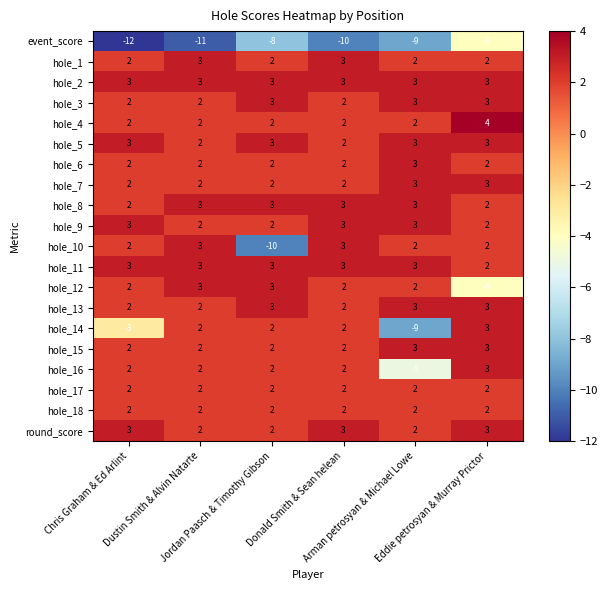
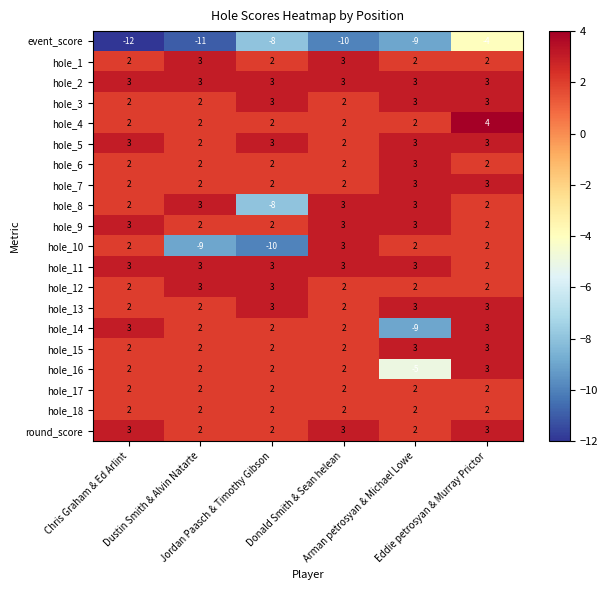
  {
    "event_score": {
      "Chris Graham & Ed Arlint": -12,
      "Dustin Smith & Alvin Natarte": -11,
      "Jordan Paasch & Timothy Gibson": -8,
      "Donald Smith & Sean helean": -10,
      "Arman petrosyan & Michael Lowe": -9,
      "Eddie petrosyan & Murray Prictor": -4
    },
    "hole_1": {
      "Chris Graham & Ed Arlint": 2,
      "Dustin Smith & Alvin Natarte": 3,
      "Jordan Paasch & Timothy Gibson": 2,
      "Donald Smith & Sean helean": 3,
      "Arman petrosyan & Michael Lowe": 2,
      "Eddie petrosyan & Murray Prictor": 2
    },
    "hole_2": {
      "Chris Graham & Ed Arlint": 3,
      "Dustin Smith & Alvin Natarte": 3,
      "Jordan Paasch & Timothy Gibson": 3,
      "Donald Smith & Sean helean": 3,
      "Arman petrosyan & Michael Lowe": 3,
      "Eddie petrosyan & Murray Prictor": 3
    },
    "hole_3": {
      "Chris Graham & Ed Arlint": 2,
      "Dustin Smith & Alvin Natarte": 2,
      "Jordan Paasch & Timothy Gibson": 3,
      "Donald Smith & Sean helean": 2,
      "Arman petrosyan & Michael Lowe": 3,
      "Eddie petrosyan & Murray Prictor": 3
    },
    "hole_4": {
      "Chris Graham & Ed Arlint": 2,
      "Dustin Smith & Alvin Natarte": 2,
      "Jordan Paasch & Timothy Gibson": 2,
      "Donald Smith & Sean helean": 2,
      "Arman petrosyan & Michael Lowe": 2,
      "Eddie petrosyan & Murray Prictor": 4
    },
    "hole_5": {
      "Chris Graham & Ed Arlint": 3,
      "Dustin Smith & Alvin Natarte": 2,
      "Jordan Paasch & Timothy Gibson": 3,
      "Donald Smith & Sean helean": 2,
      "Arman petrosyan & Michael Lowe": 3,
      "Eddie petrosyan & Murray Prictor": 3
    },
    "hole_6": {
      "Chris Graham & Ed Arlint": 2,
      "Dustin Smith & Alvin Natarte": 2,
      "Jordan Paasch & Timothy Gibson": 2,
      "Donald Smith & Sean helean": 2,
      "Arman petrosyan & Michael Lowe": 3,
      "Eddie petrosyan & Murray Prictor": 2
    },
    "hole_7": {
      "Chris Graham & Ed Arlint": 2,
      "Dustin Smith & Alvin Natarte": 2,
      "Jordan Paasch & Timothy Gibson": 2,
      "Donald Smith & Sean helean": 2,
      "Arman petrosyan & Michael Lowe": 3,
      "Eddie petrosyan & Murray Prictor": 3
    },
    "hole_8": {
      "Chris Graham & Ed Arlint": 2,
      "Dustin Smith & Alvin Natarte": 3,
-     "Jordan Paasch & Timothy Gibson": 3,
+     "Jordan Paasch & Timothy Gibson": -8,
      "Donald Smith & Sean helean": 3,
      "Arman petrosyan & Michael Lowe": 3,
      "Eddie petrosyan & Murray Prictor": 2
    },
    "hole_9": {
      "Chris Graham & Ed Arlint": 3,
      "Dustin Smith & Alvin Natarte": 2,
      "Jordan Paasch & Timothy Gibson": 2,
      "Donald Smith & Sean helean": 3,
      "Arman petrosyan & Michael Lowe": 3,
      "Eddie petrosyan & Murray Prictor": 2
    },
    "hole_10": {
      "Chris Graham & Ed Arlint": 2,
-     "Dustin Smith & Alvin Natarte": 3,
+     "Dustin Smith & Alvin Natarte": -9,
      "Jordan Paasch & Timothy Gibson": -10,
      "Donald Smith & Sean helean": 3,
      "Arman petrosyan & Michael Lowe": 2,
      "Eddie petrosyan & Murray Prictor": 2
    },
    "hole_11": {
      "Chris Graham & Ed Arlint": 3,
      "Dustin Smith & Alvin Natarte": 3,
      "Jordan Paasch & Timothy Gibson": 3,
      "Donald Smith & Sean helean": 3,
      "Arman petrosyan & Michael Lowe": 3,
      "Eddie petrosyan & Murray Prictor": 2
    },
    "hole_12": {
      "Chris Graham & Ed Arlint": 2,
      "Dustin Smith & Alvin Natarte": 3,
      "Jordan Paasch & Timothy Gibson": 3,
      "Donald Smith & Sean helean": 2,
      "Arman petrosyan & Michael Lowe": 2,
-     "Eddie petrosyan & Murray Prictor": -4
+     "Eddie petrosyan & Murray Prictor": 2
    },
    "hole_13": {
      "Chris Graham & Ed Arlint": 2,
      "Dustin Smith & Alvin Natarte": 2,
      "Jordan Paasch & Timothy Gibson": 3,
      "Donald Smith & Sean helean": 2,
      "Arman petrosyan & Michael Lowe": 3,
      "Eddie petrosyan & Murray Prictor": 3
    },
    "hole_14": {
-     "Chris Graham & Ed Arlint": -3,
+     "Chris Graham & Ed Arlint": 3,
      "Dustin Smith & Alvin Natarte": 2,
      "Jordan Paasch & Timothy Gibson": 2,
      "Donald Smith & Sean helean": 2,
      "Arman petrosyan & Michael Lowe": -9,
      "Eddie petrosyan & Murray Prictor": 3
    },
    "hole_15": {
      "Chris Graham & Ed Arlint": 2,
      "Dustin Smith & Alvin Natarte": 2,
      "Jordan Paasch & Timothy Gibson": 2,
      "Donald Smith & Sean helean": 2,
      "Arman petrosyan & Michael Lowe": 3,
      "Eddie petrosyan & Murray Prictor": 3
    },
    "hole_16": {
      "Chris Graham & Ed Arlint": 2,
      "Dustin Smith & Alvin Natarte": 2,
      "Jordan Paasch & Timothy Gibson": 2,
      "Donald Smith & Sean helean": 2,
      "Eddie petrosyan & Murray Prictor": 3
    },
    "hole_17": {
      "Chris Graham & Ed Arlint": 2,
      "Dustin Smith & Alvin Natarte": 2,
      "Jordan Paasch & Timothy Gibson": 2,
      "Donald Smith & Sean helean": 2,
      "Arman petrosyan & Michael Lowe": 2,
      "Eddie petrosyan & Murray Prictor": 2
    },
    "hole_18": {
      "Chris Graham & Ed Arlint": 2,
      "Dustin Smith & Alvin Natarte": 2,
      "Jordan Paasch & Timothy Gibson": 2,
      "Donald Smith & Sean helean": 2,
      "Arman petrosyan & Michael Lowe": 2,
      "Eddie petrosyan & Murray Prictor": 2
    },
    "round_score": {
      "Chris Graham & Ed Arlint": 3,
      "Dustin Smith & Alvin Natarte": 2,
      "Jordan Paasch & Timothy Gibson": 2,
      "Donald Smith & Sean helean": 3,
      "Arman petrosyan & Michael Lowe": 2,
      "Eddie petrosyan & Murray Prictor": 3
    }
  }
